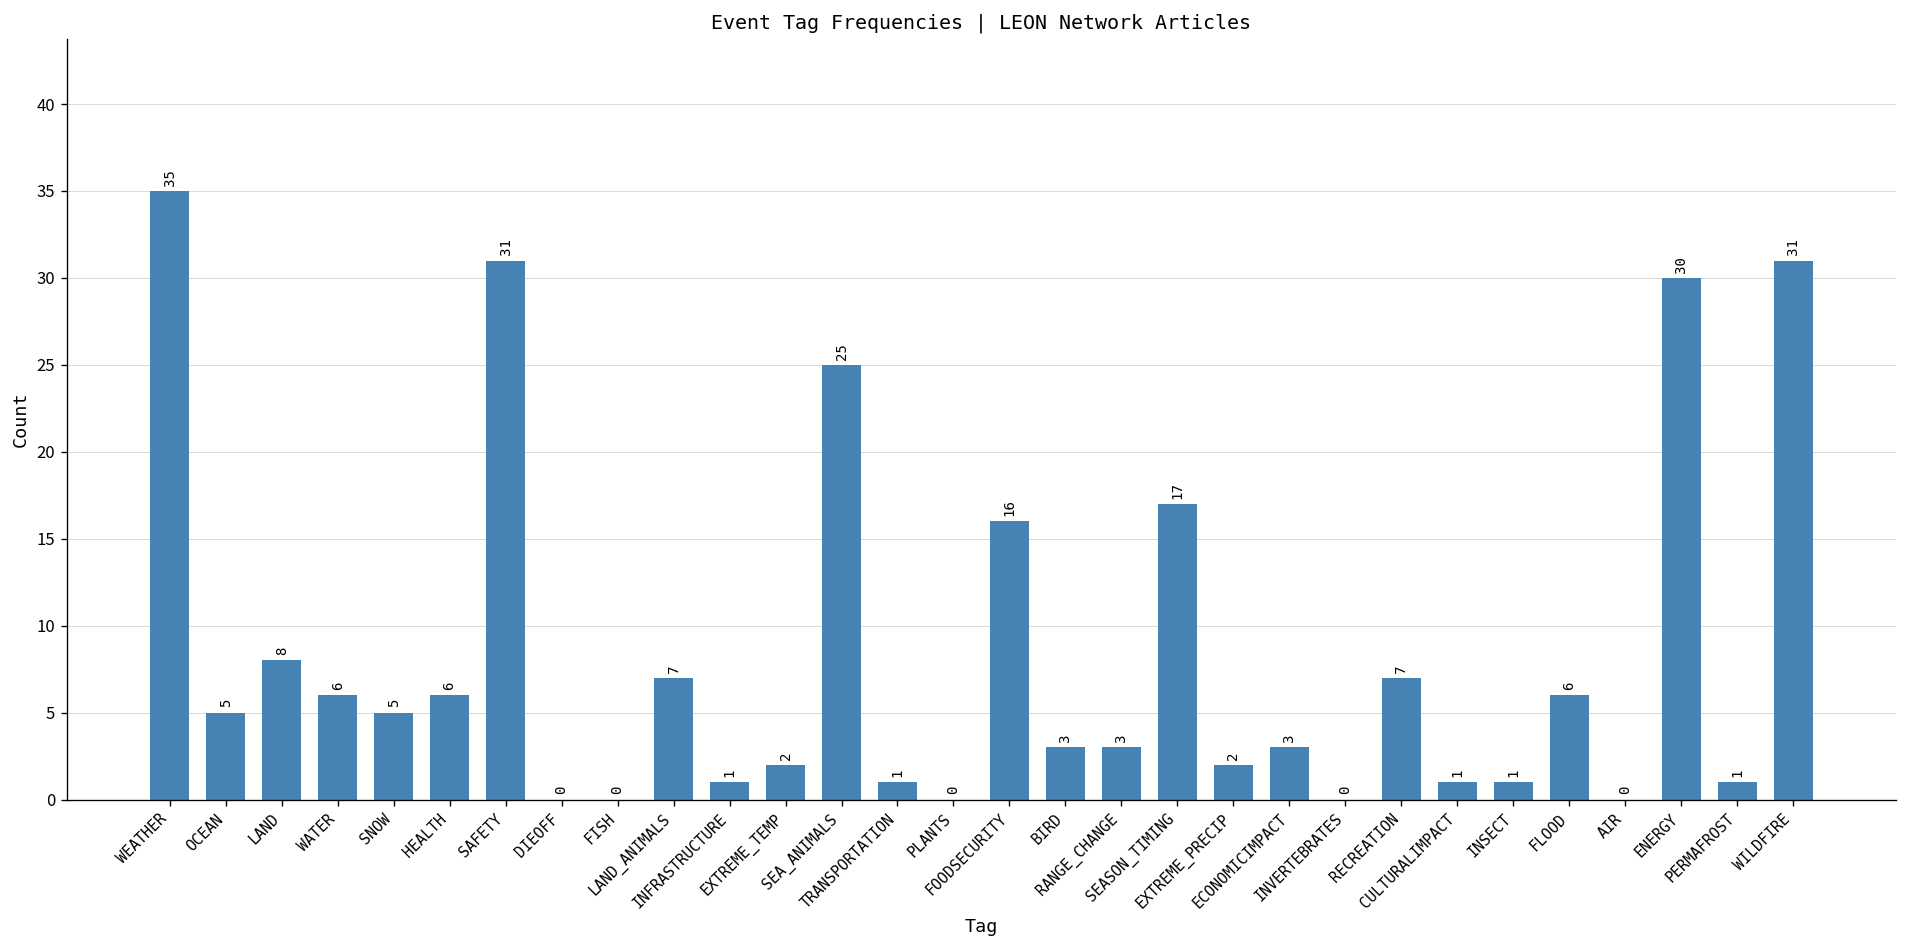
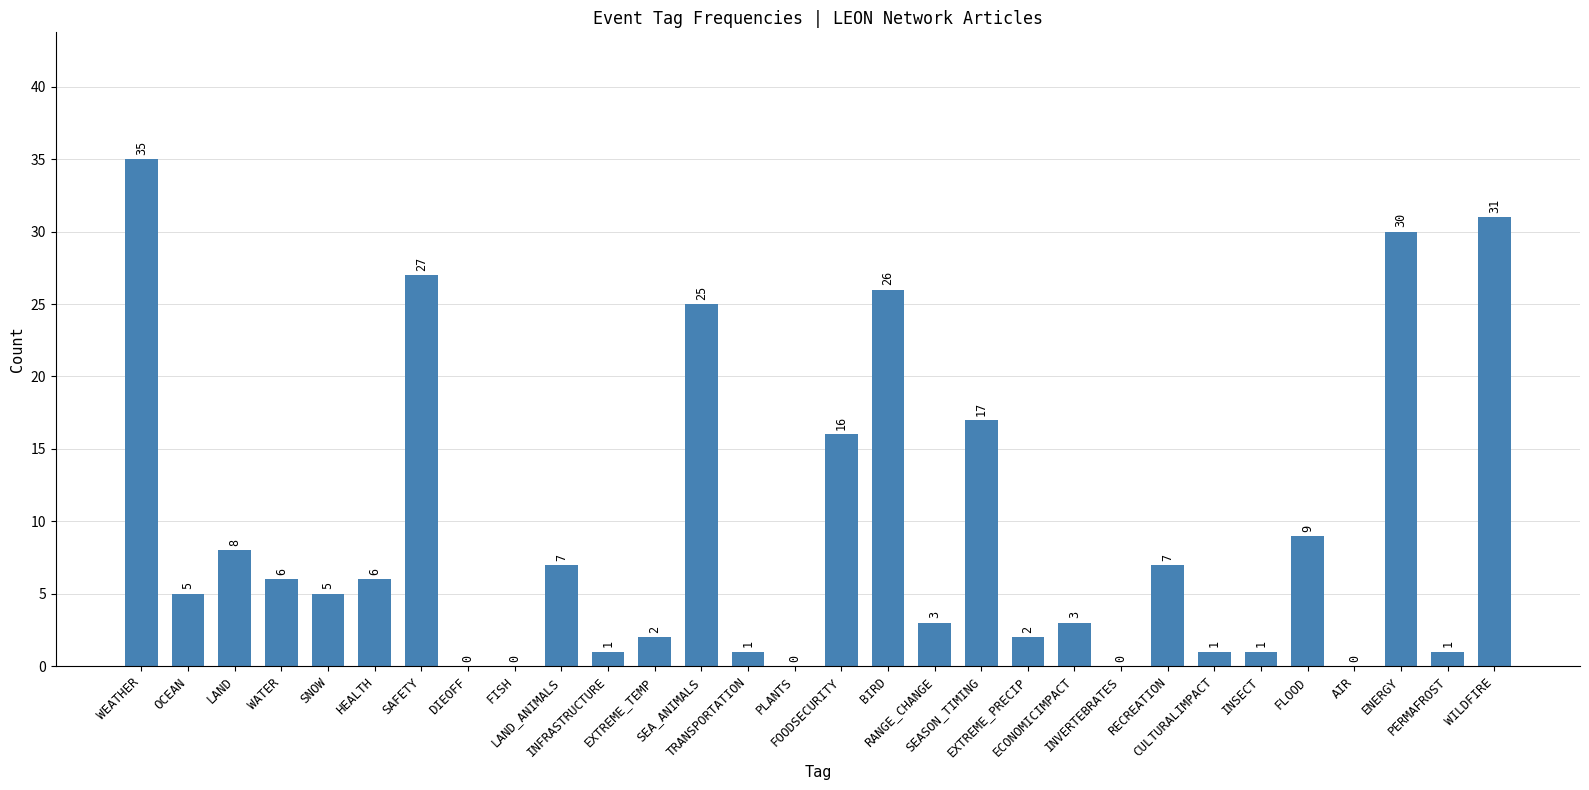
  {
    "WEATHER": 35,
    "OCEAN": 5,
    "LAND": 8,
    "WATER": 6,
    "SNOW": 5,
    "HEALTH": 6,
-   "SAFETY": 31,
+   "SAFETY": 27,
    "DIEOFF": 0,
    "FISH": 0,
    "LAND_ANIMALS": 7,
    "INFRASTRUCTURE": 1,
    "EXTREME_TEMP": 2,
    "SEA_ANIMALS": 25,
    "TRANSPORTATION": 1,
    "PLANTS": 0,
    "FOODSECURITY": 16,
-   "BIRD": 3,
+   "BIRD": 26,
    "RANGE_CHANGE": 3,
    "SEASON_TIMING": 17,
    "EXTREME_PRECIP": 2,
    "ECONOMICIMPACT": 3,
    "INVERTEBRATES": 0,
    "RECREATION": 7,
    "CULTURALIMPACT": 1,
    "INSECT": 1,
-   "FLOOD": 6,
+   "FLOOD": 9,
    "AIR": 0,
    "ENERGY": 30,
    "PERMAFROST": 1,
    "WILDFIRE": 31
  }
